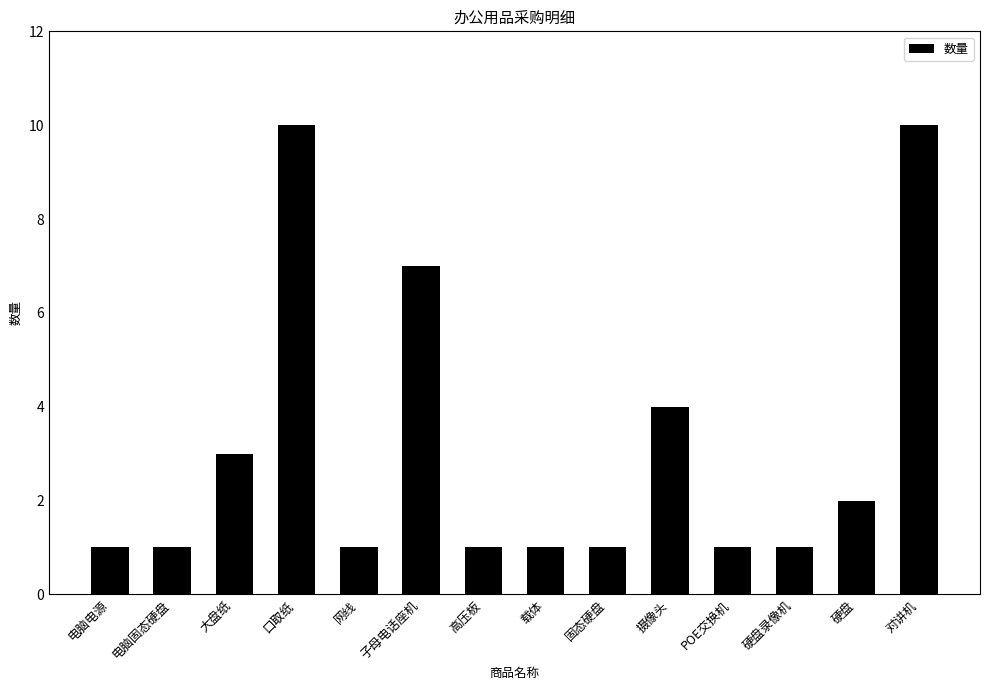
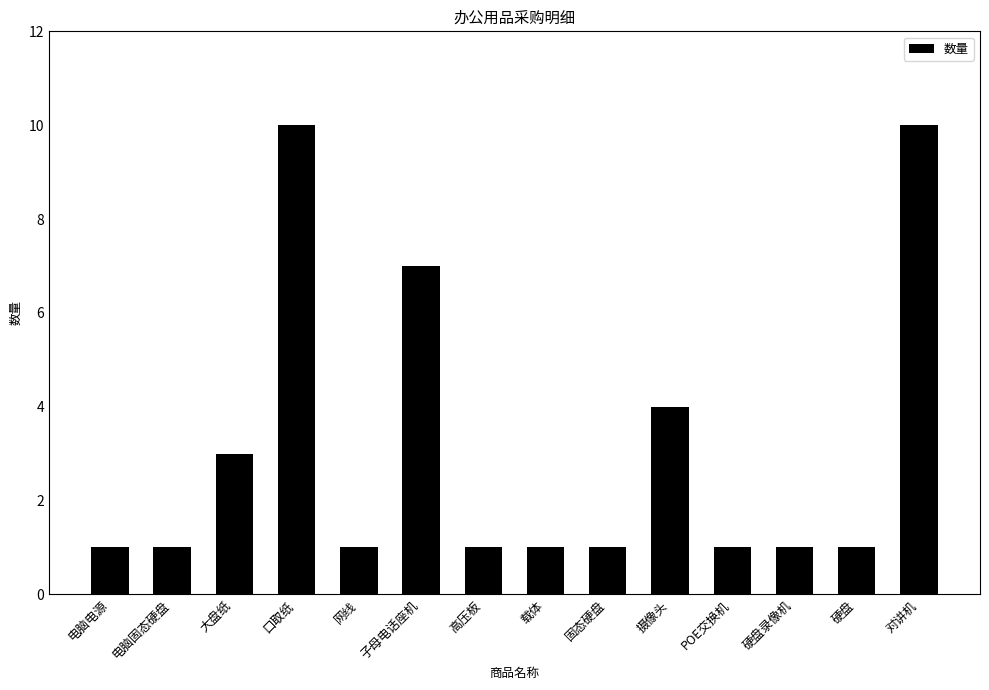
  {
    "电脑电源": 1,
    "电脑固态硬盘": 1,
    "大盘纸": 3,
    "口取纸": 10,
    "网线": 1,
    "子母电话座机": 7,
    "高压板": 1,
    "载体": 1,
    "固态硬盘": 1,
    "摄像头": 4,
    "POE交换机": 1,
    "硬盘录像机": 1,
-   "硬盘": 2,
+   "硬盘": 1,
    "对讲机": 10
  }
